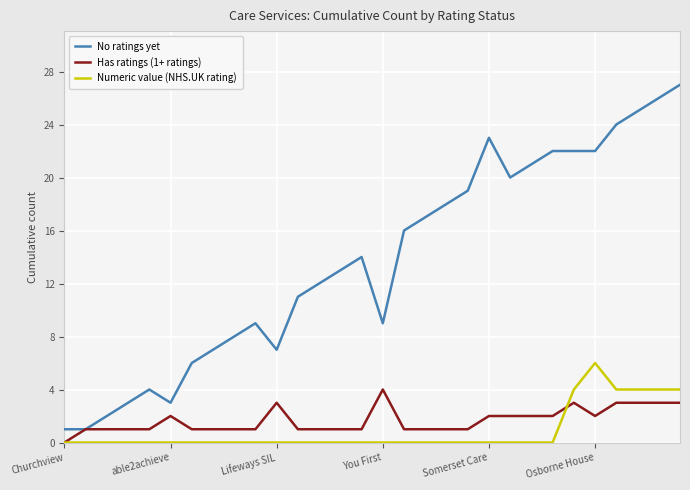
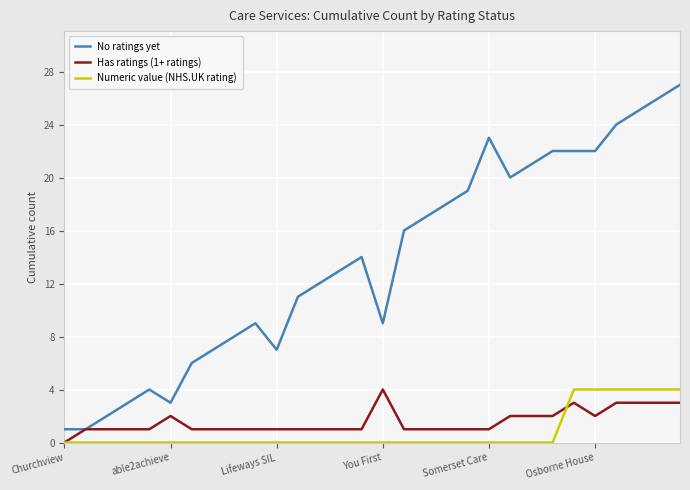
  {
    "No ratings yet": {
      "Churchview": 1,
      "able2achieve": 3,
      "Lifeways SIL": 7,
      "You First": 9,
      "Somerset Care": 23,
      "Osborne House": 22
    },
    "Has ratings (1+ ratings)": {
      "able2achieve": 2,
-     "Lifeways SIL": 3,
+     "Lifeways SIL": 1,
      "You First": 4,
-     "Somerset Care": 2,
+     "Somerset Care": 1,
      "Osborne House": 2
    },
    "Numeric value (NHS.UK rating)": {
      "able2achieve": 0,
      "Lifeways SIL": 0,
      "You First": 0,
      "Somerset Care": 0,
-     "Osborne House": 6
+     "Osborne House": 4
    }
  }
